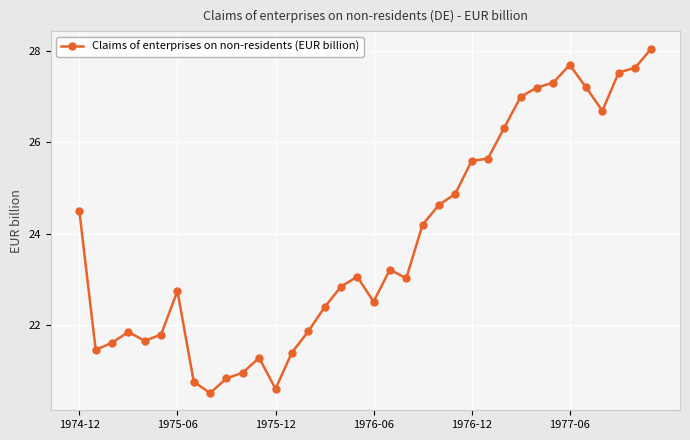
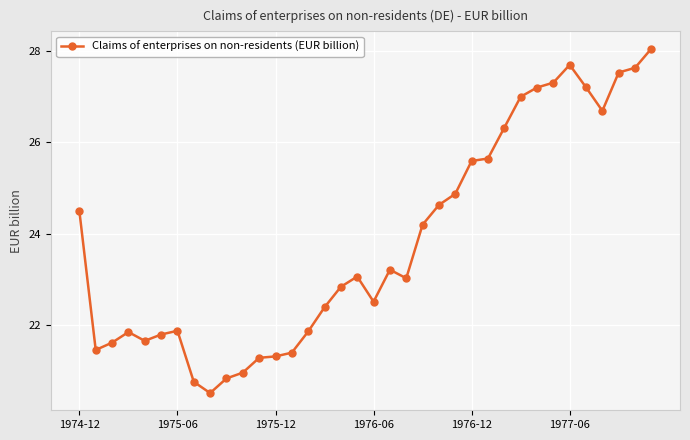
  {
    "1974-12": 24.5,
-   "1975-06": 22.7,
-   "1975-12": 20.6,
+   "1975-06": 21.9,
+   "1975-12": 21.3,
    "1976-06": 22.5,
    "1976-12": 25.6,
    "1977-06": 27.7
  }
